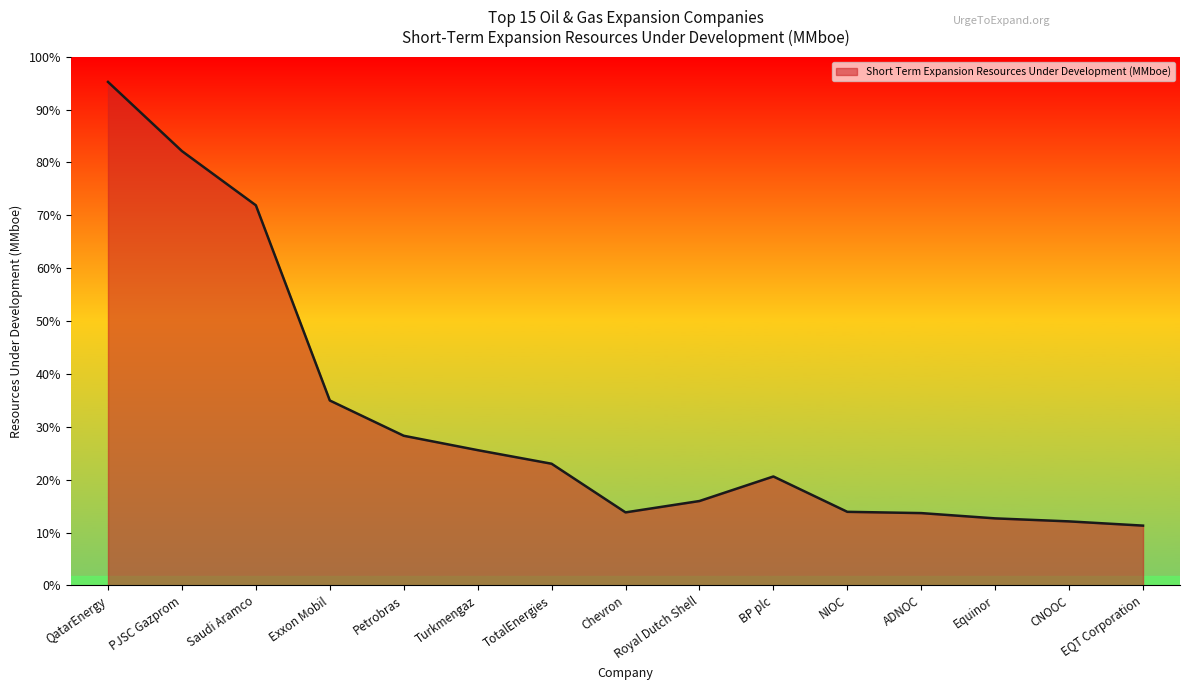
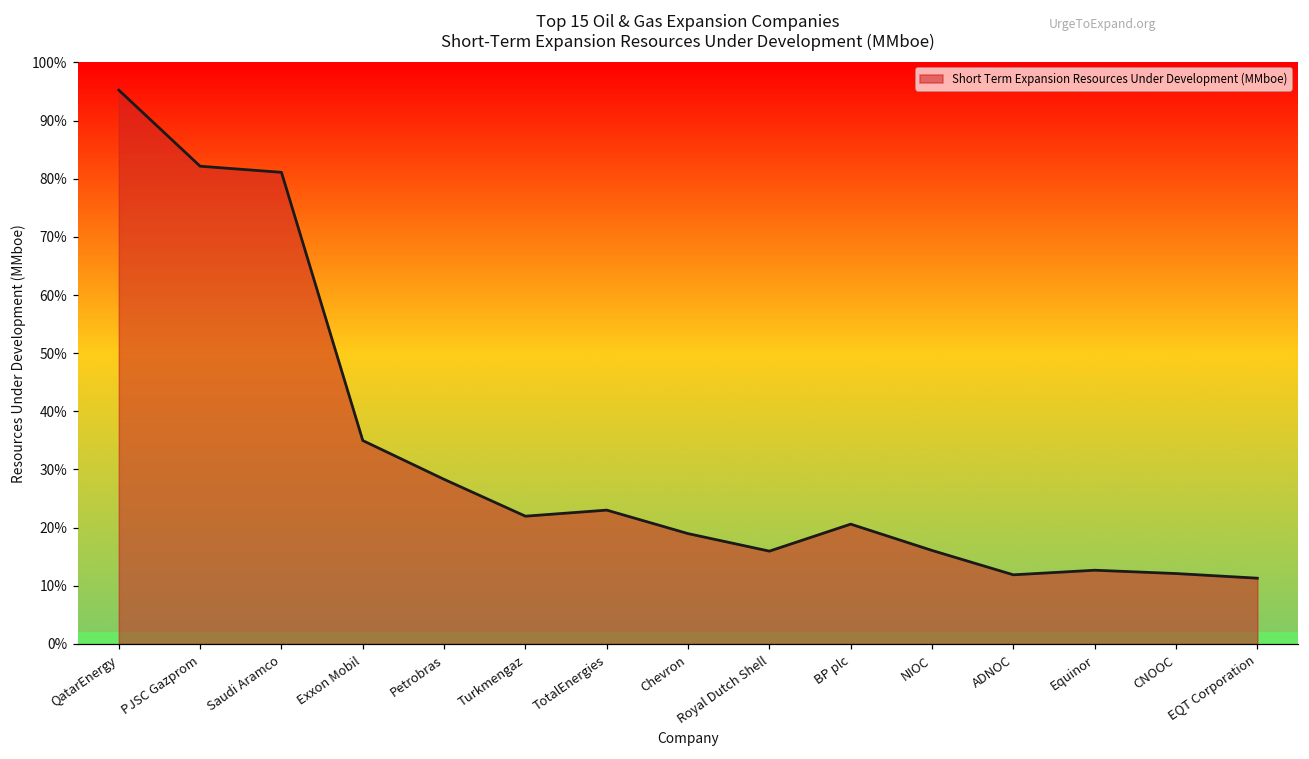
  {
    "QatarEnergy": "95%",
    "PJSC Gazprom": "82%",
-   "Saudi Aramco": "72%",
+   "Saudi Aramco": "81%",
    "Exxon Mobil": "35%",
    "Petrobras": "28%",
-   "Turkmengaz": "26%",
+   "Turkmengaz": "22%",
    "TotalEnergies": "23%",
-   "Chevron": "14%",
+   "Chevron": "19%",
    "Royal Dutch Shell": "16%",
    "BP plc": "21%",
-   "NIOC": "14%",
-   "ADNOC": "14%",
+   "NIOC": "16%",
+   "ADNOC": "12%",
    "Equinor": "13%",
    "CNOOC": "12%",
    "EQT Corporation": "11%"
  }
